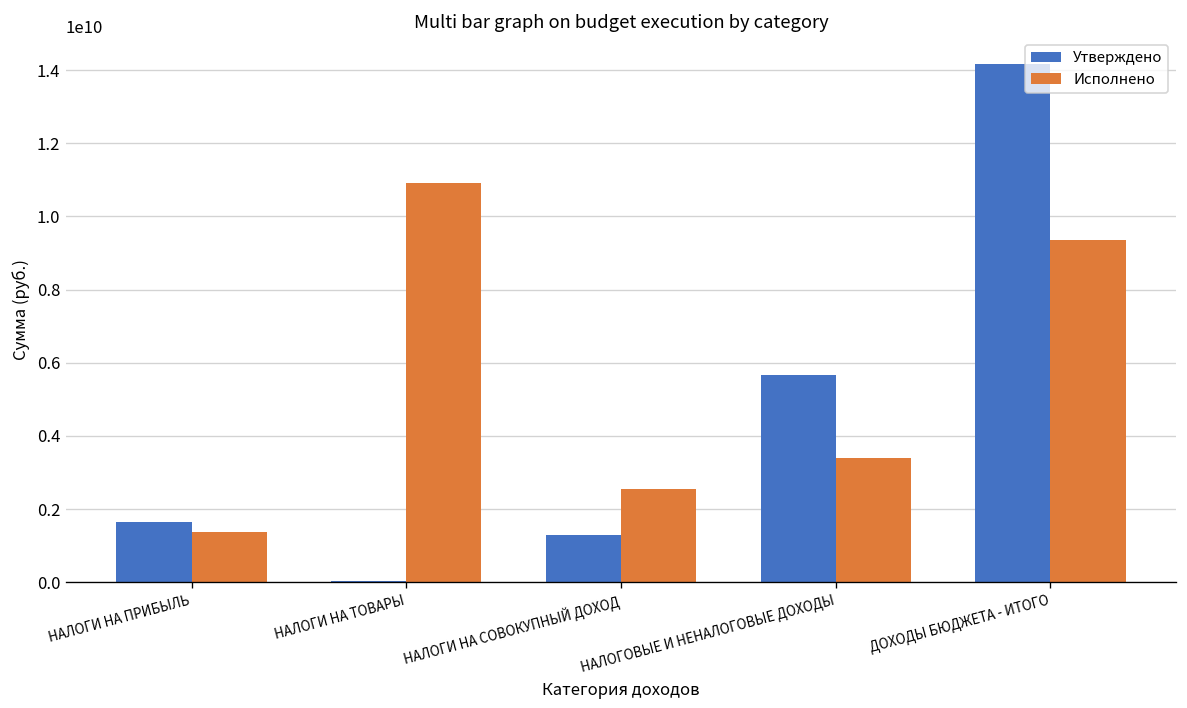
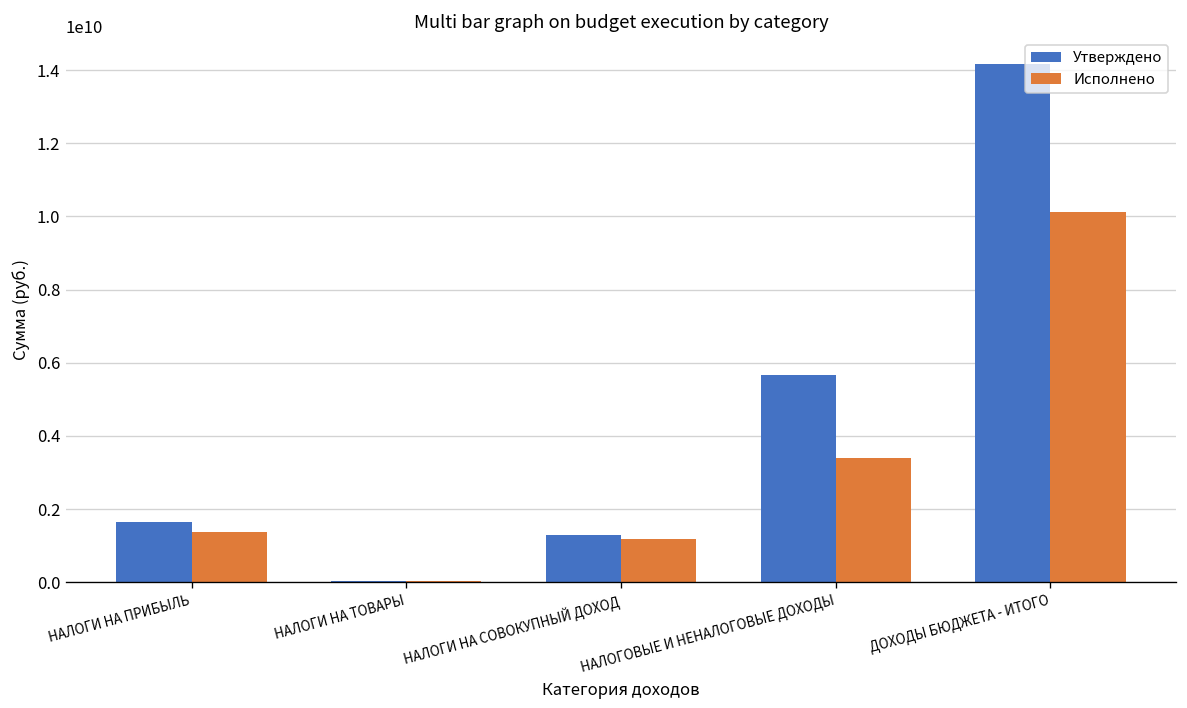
  {
    "Утверждено": {
      "НАЛОГИ НА ПРИБЫЛЬ": 1600000000,
      "НАЛОГИ НА СОВОКУПНЫЙ ДОХОД": 1300000000,
      "НАЛОГОВЫЕ И НЕНАЛОГОВЫЕ ДОХОДЫ": 5700000000,
      "ДОХОДЫ БЮДЖЕТА - ИТОГО": 14200000000
    },
    "Исполнено": {
      "НАЛОГИ НА ПРИБЫЛЬ": 1400000000,
-     "НАЛОГИ НА ТОВАРЫ": 10900000000,
-     "НАЛОГИ НА СОВОКУПНЫЙ ДОХОД": 2600000000,
+     "НАЛОГИ НА ТОВАРЫ": 0,
+     "НАЛОГИ НА СОВОКУПНЫЙ ДОХОД": 1200000000,
      "НАЛОГОВЫЕ И НЕНАЛОГОВЫЕ ДОХОДЫ": 3400000000,
-     "ДОХОДЫ БЮДЖЕТА - ИТОГО": 9400000000
+     "ДОХОДЫ БЮДЖЕТА - ИТОГО": 10100000000
    }
  }
